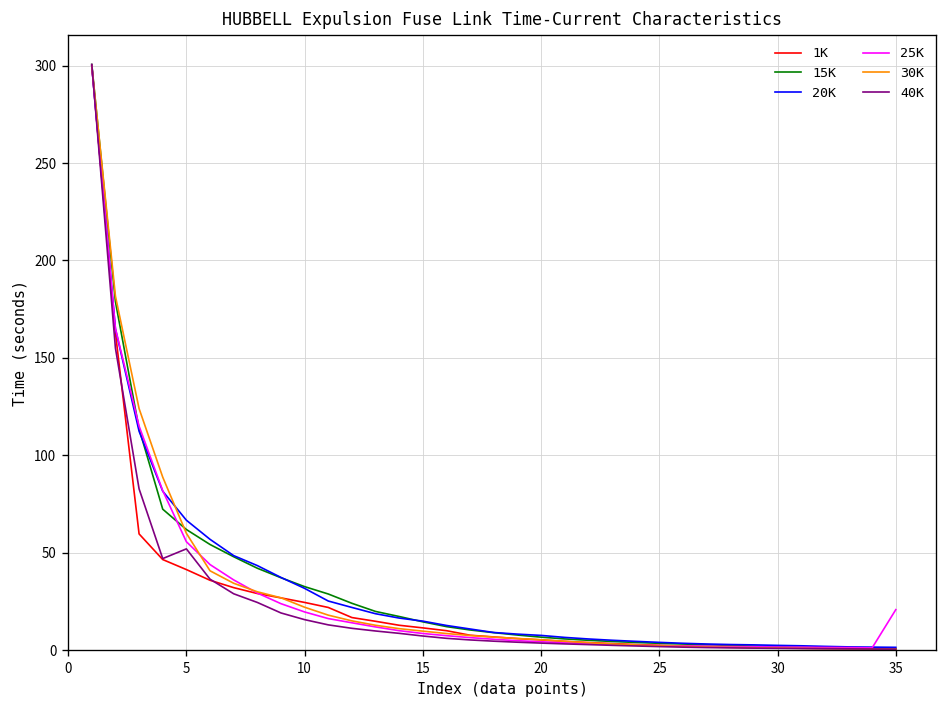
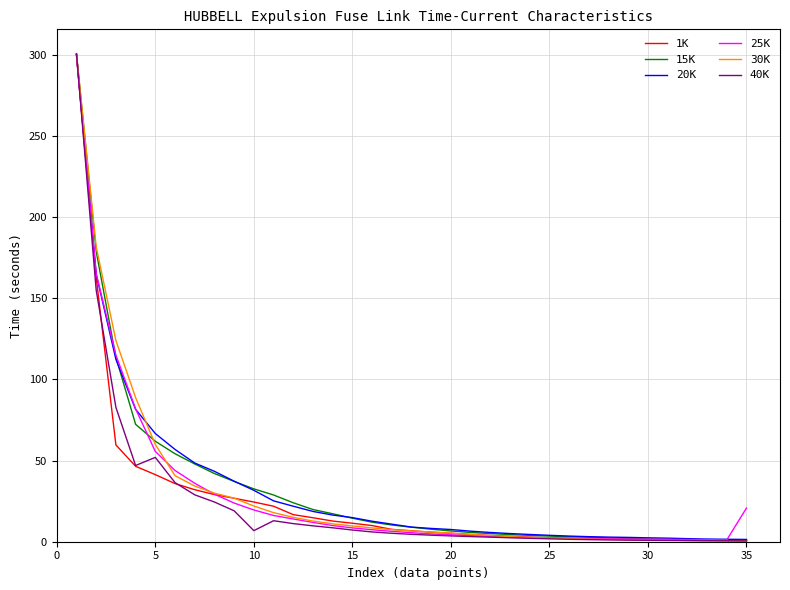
  {
    "1K": {
      "5": 41,
      "10": 24,
      "15": 11
    },
    "15K": {
      "5": 62
    },
    "20K": {
      "5": 67
    },
    "25K": {
      "5": 56,
      "10": 20,
      "35": 21
    },
    "30K": {
      "5": 60,
      "10": 22
    },
    "40K": {
      "5": 52,
-     "10": 16
+     "10": 7
    }
  }
